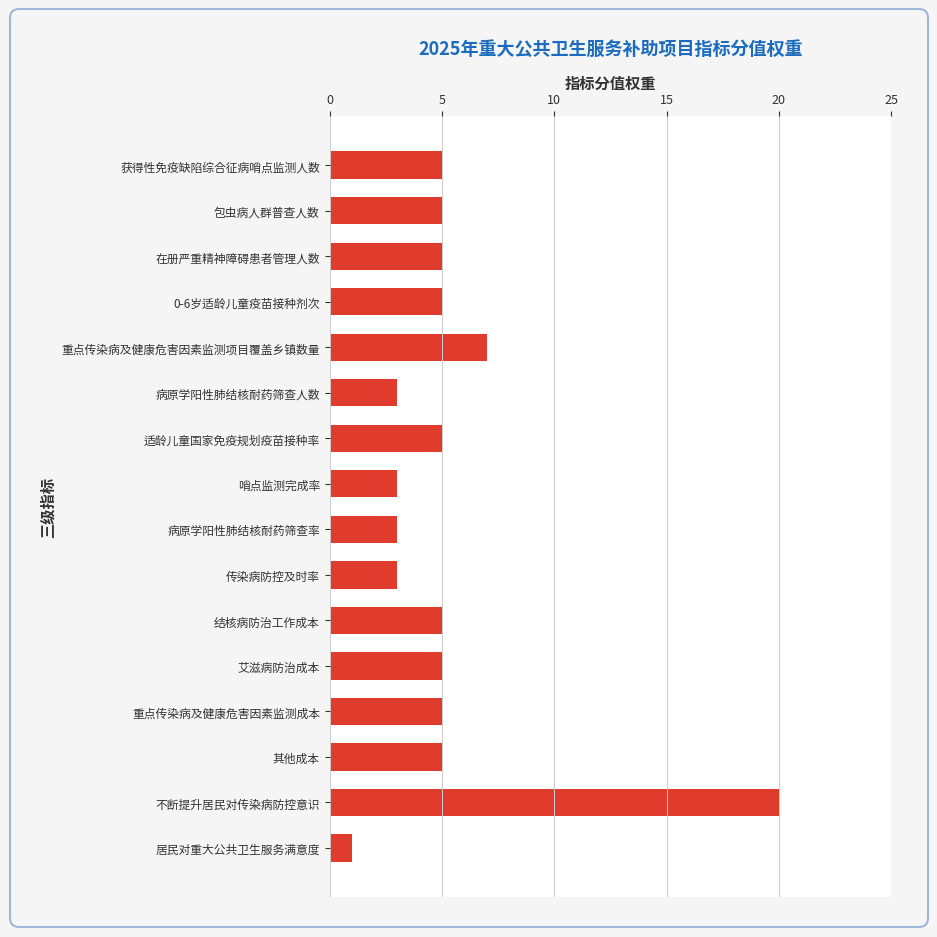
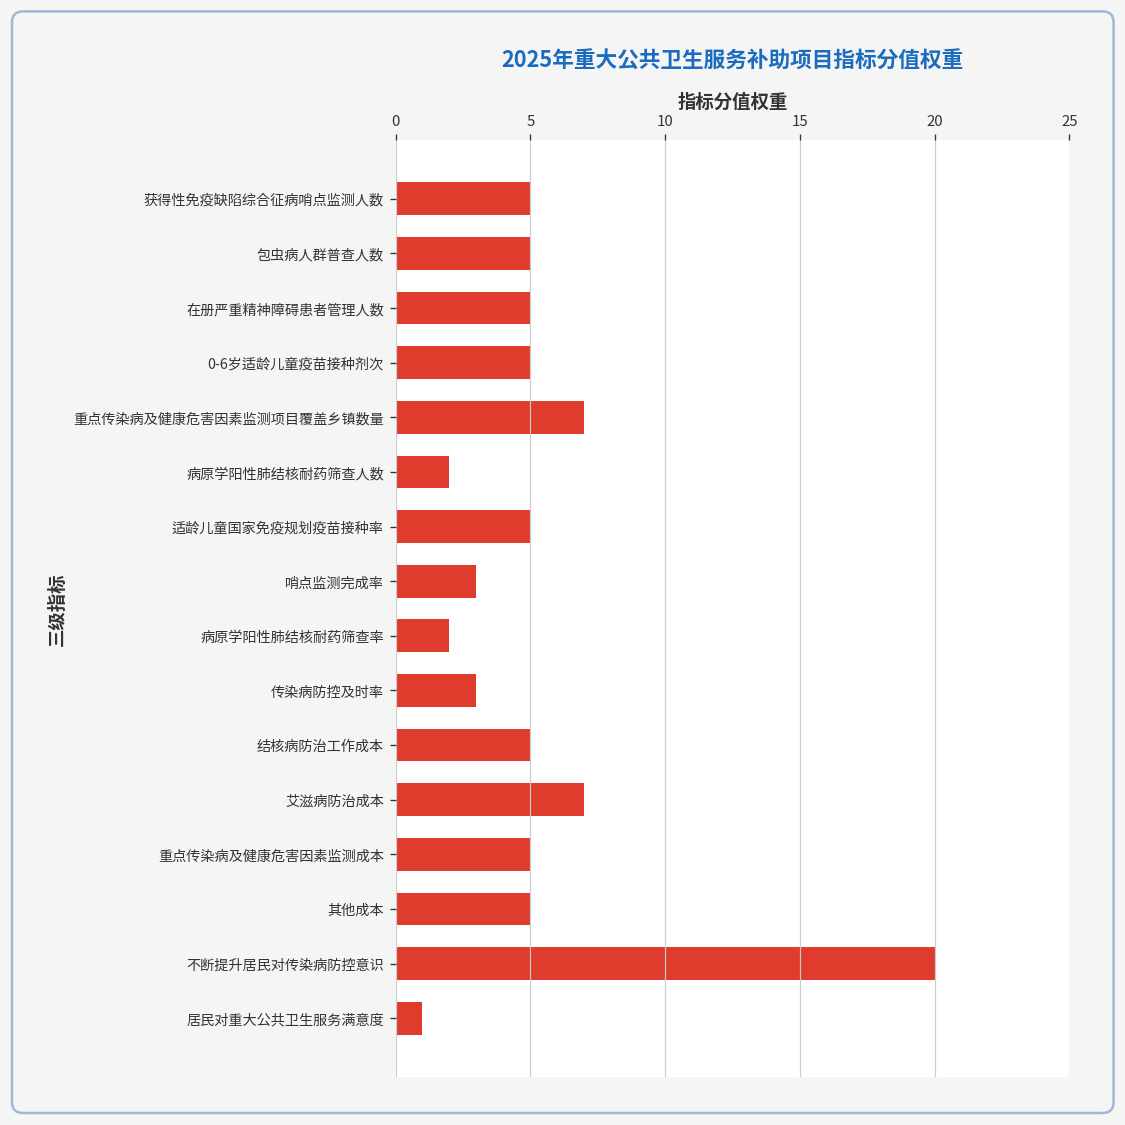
  {
    "获得性免疫缺陷综合征病哨点监测人数": 5,
    "包虫病人群普查人数": 5,
    "在册严重精神障碍患者管理人数": 5,
    "0-6岁适龄儿童疫苗接种剂次": 5,
    "重点传染病及健康危害因素监测项目覆盖乡镇数量": 7,
-   "病原学阳性肺结核耐药筛查人数": 3,
+   "病原学阳性肺结核耐药筛查人数": 2,
    "适龄儿童国家免疫规划疫苗接种率": 5,
    "哨点监测完成率": 3,
-   "病原学阳性肺结核耐药筛查率": 3,
+   "病原学阳性肺结核耐药筛查率": 2,
    "传染病防控及时率": 3,
    "结核病防治工作成本": 5,
-   "艾滋病防治成本": 5,
+   "艾滋病防治成本": 7,
    "重点传染病及健康危害因素监测成本": 5,
    "其他成本": 5,
    "不断提升居民对传染病防控意识": 20,
    "居民对重大公共卫生服务满意度": 1
  }
